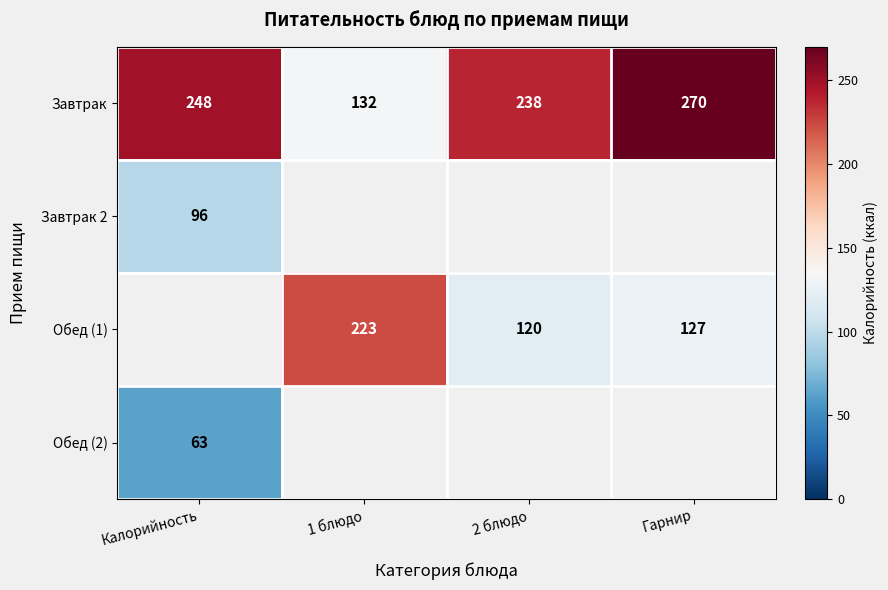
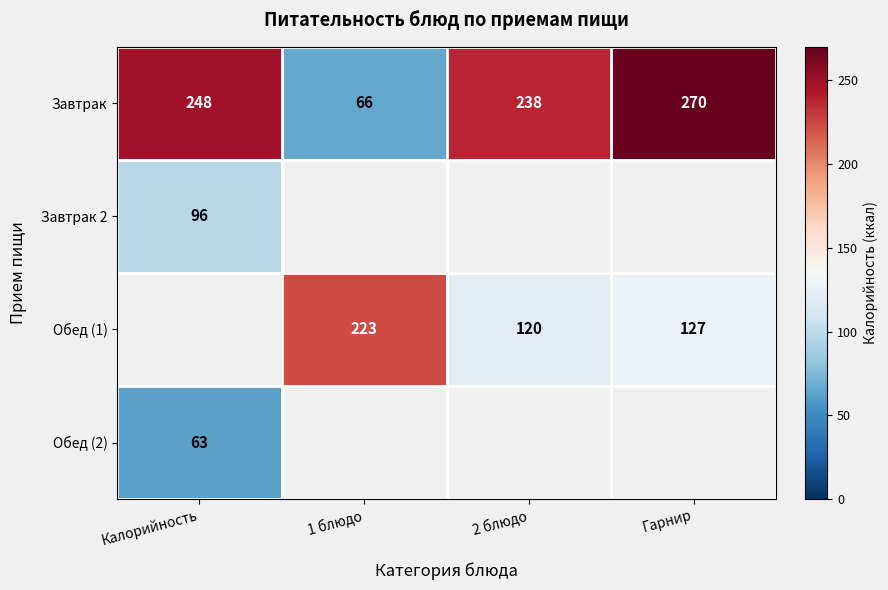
  {
    "Завтрак": {
      "Калорийность": 248,
-     "1 блюдо": 132,
+     "1 блюдо": 66,
      "2 блюдо": 238,
      "Гарнир": 270
    },
    "Завтрак 2": {
      "Калорийность": 96
    },
    "Обед (1)": {
      "1 блюдо": 223,
      "2 блюдо": 120,
      "Гарнир": 127
    },
    "Обед (2)": {
      "Калорийность": 63
    }
  }
